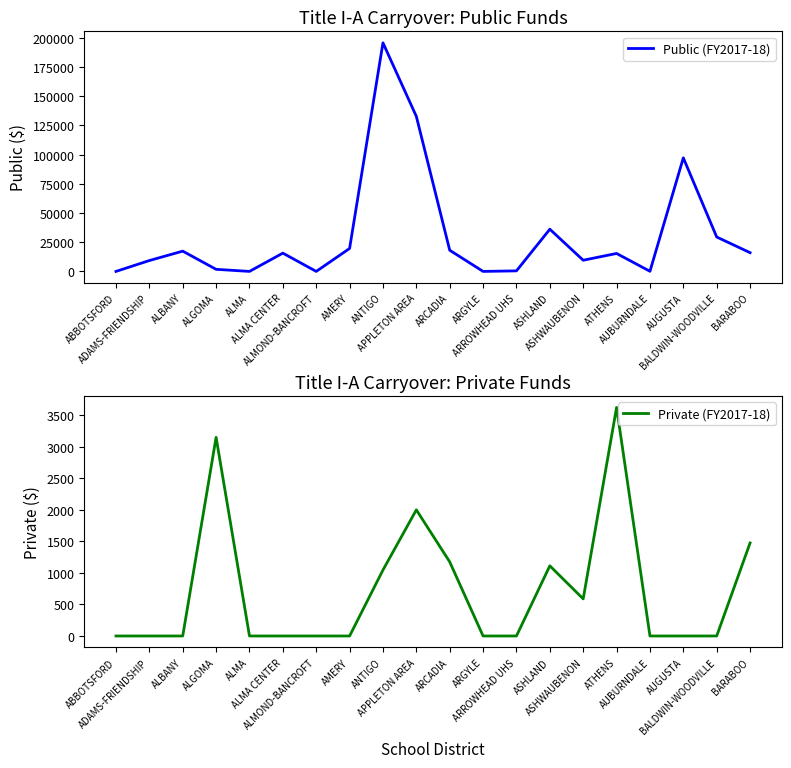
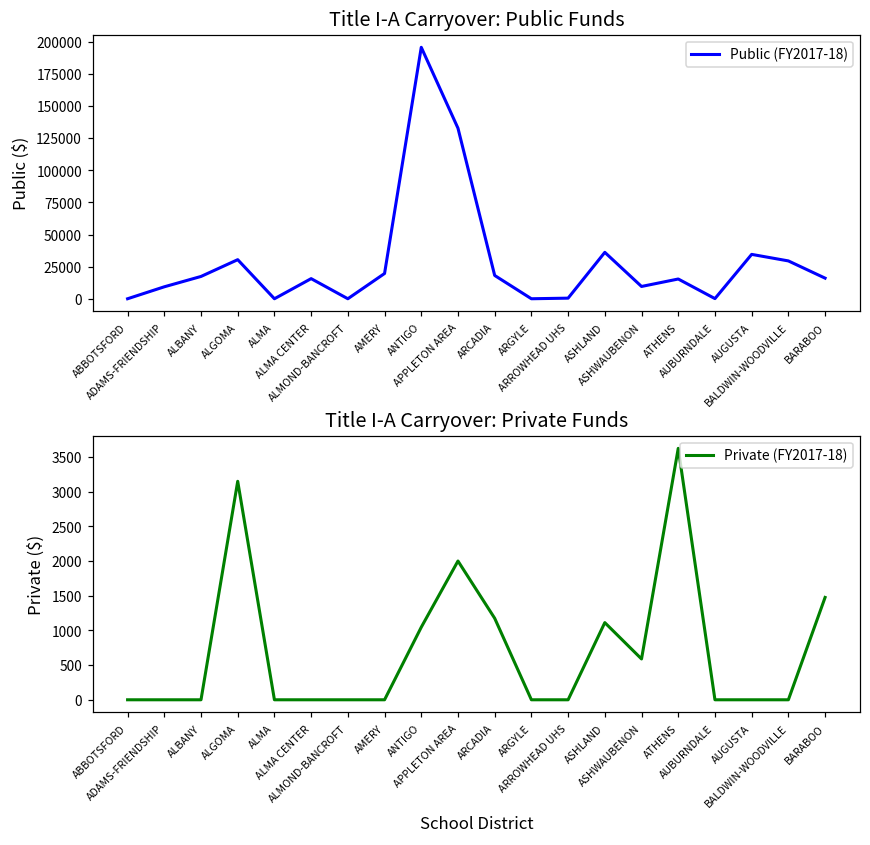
  {
    "Title I-A Carryover: Public Funds": {
      "ABBOTSFORD": 0,
      "ADAMS-FRIENDSHIP": 9000,
      "ALBANY": 17000,
-     "ALGOMA": 2000,
+     "ALGOMA": 30000,
      "ALMA": 0,
      "ALMA CENTER": 16000,
      "ALMOND-BANCROFT": 0,
      "AMERY": 20000,
      "ANTIGO": 196000,
      "APPLETON AREA": 133000,
      "ARCADIA": 18000,
      "ARGYLE": 0,
      "ARROWHEAD UHS": 0,
      "ASHLAND": 36000,
      "ASHWAUBENON": 10000,
      "ATHENS": 15000,
      "AUBURNDALE": 0,
-     "AUGUSTA": 97000,
+     "AUGUSTA": 35000,
      "BALDWIN-WOODVILLE": 29000,
      "BARABOO": 16000
    },
    "Title I-A Carryover: Private Funds": {
      "ABBOTSFORD": 0,
      "ADAMS-FRIENDSHIP": 0,
      "ALBANY": 0,
      "ALGOMA": 3100,
      "ALMA": 0,
      "ALMA CENTER": 0,
      "ALMOND-BANCROFT": 0,
      "AMERY": 0,
      "ANTIGO": 1000,
      "APPLETON AREA": 2000,
      "ARCADIA": 1200,
      "ARGYLE": 0,
      "ARROWHEAD UHS": 0,
      "ASHLAND": 1100,
      "ASHWAUBENON": 600,
      "ATHENS": 3600,
      "AUBURNDALE": 0,
      "AUGUSTA": 0,
      "BALDWIN-WOODVILLE": 0,
      "BARABOO": 1500
    }
  }
